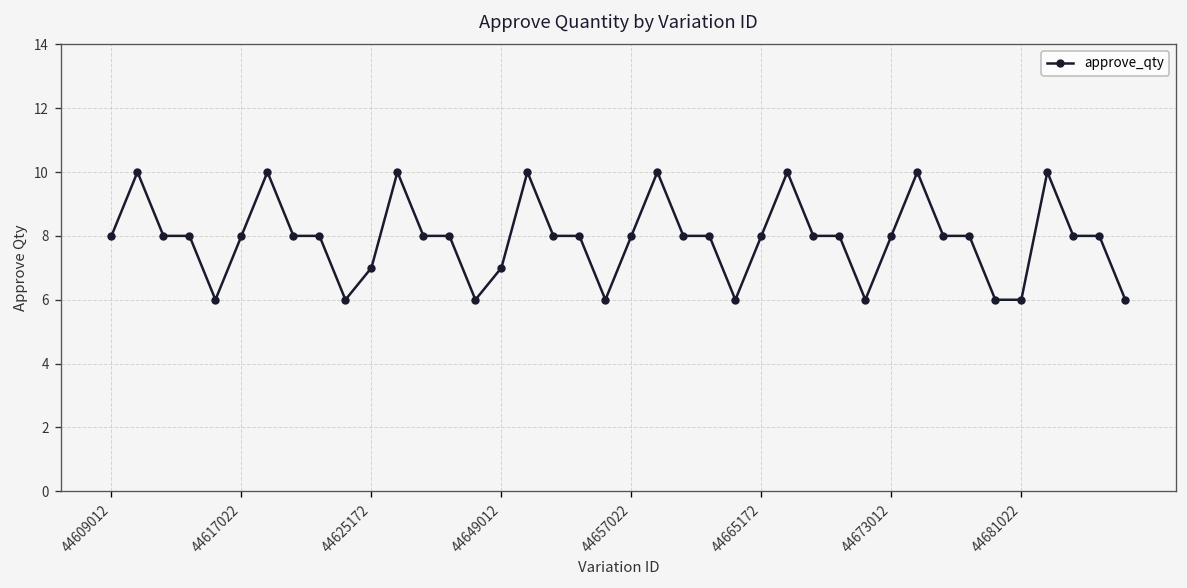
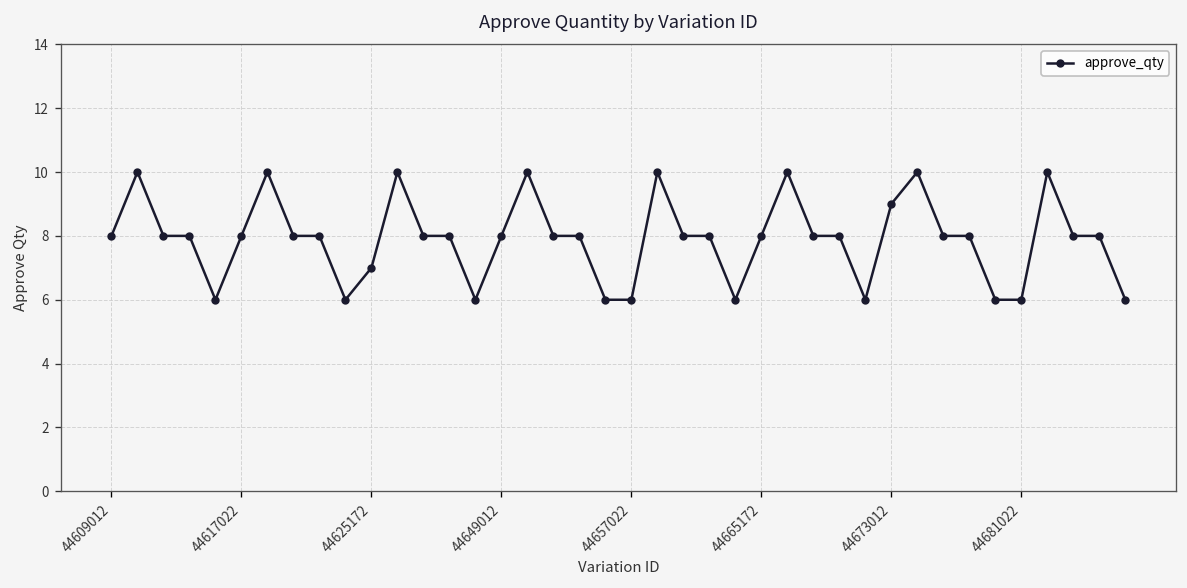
  {
    "44609012": 8,
    "44617022": 8,
    "44625172": 7,
-   "44649012": 7,
-   "44657022": 8,
+   "44649012": 8,
+   "44657022": 6,
    "44665172": 8,
-   "44673012": 8,
+   "44673012": 9,
    "44681022": 6
  }
